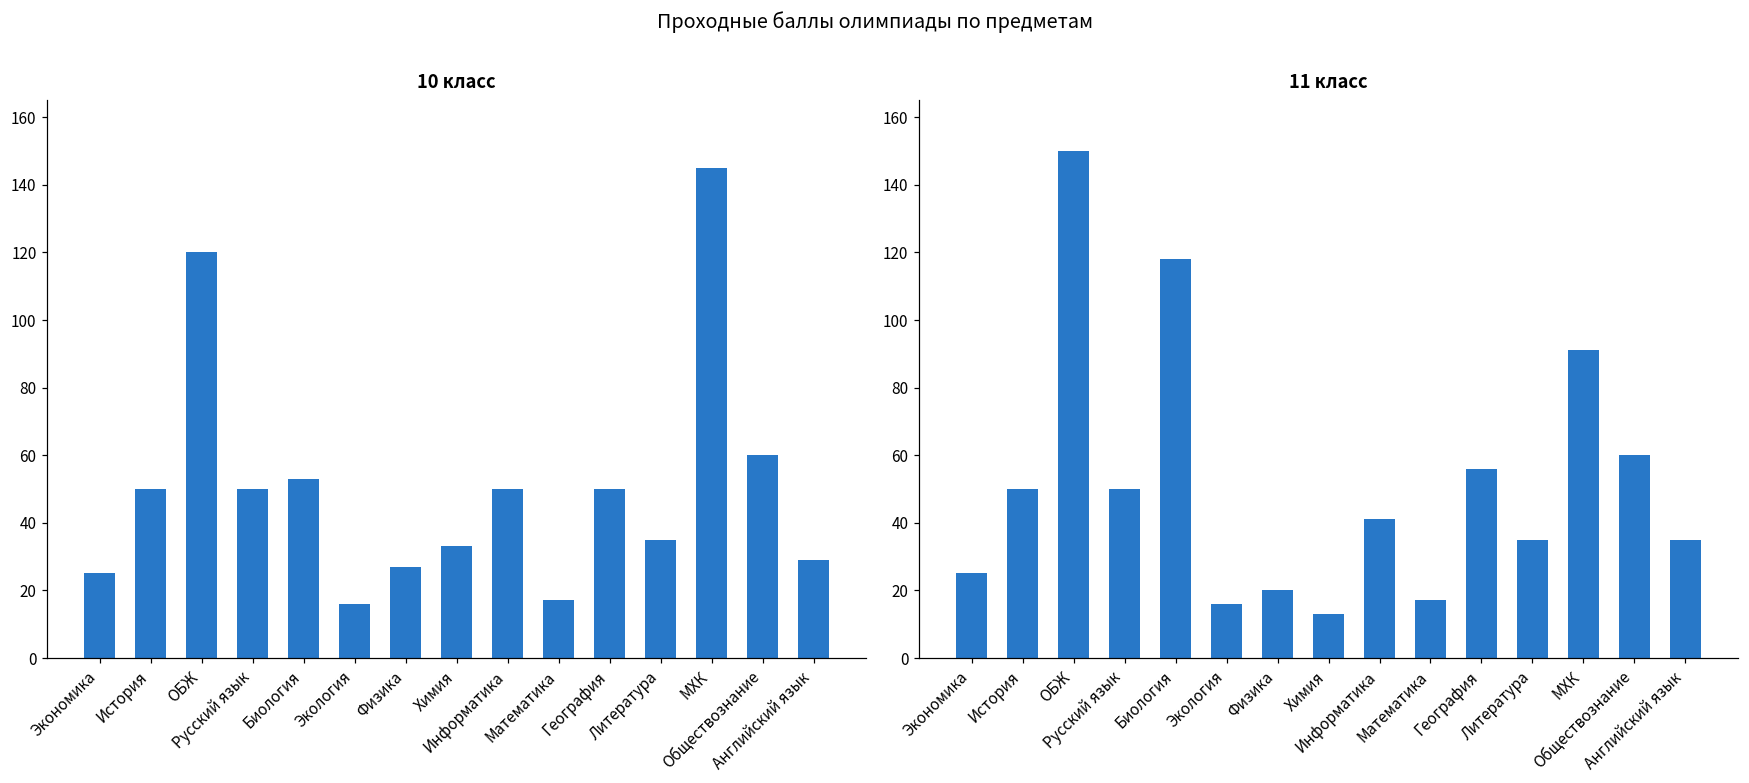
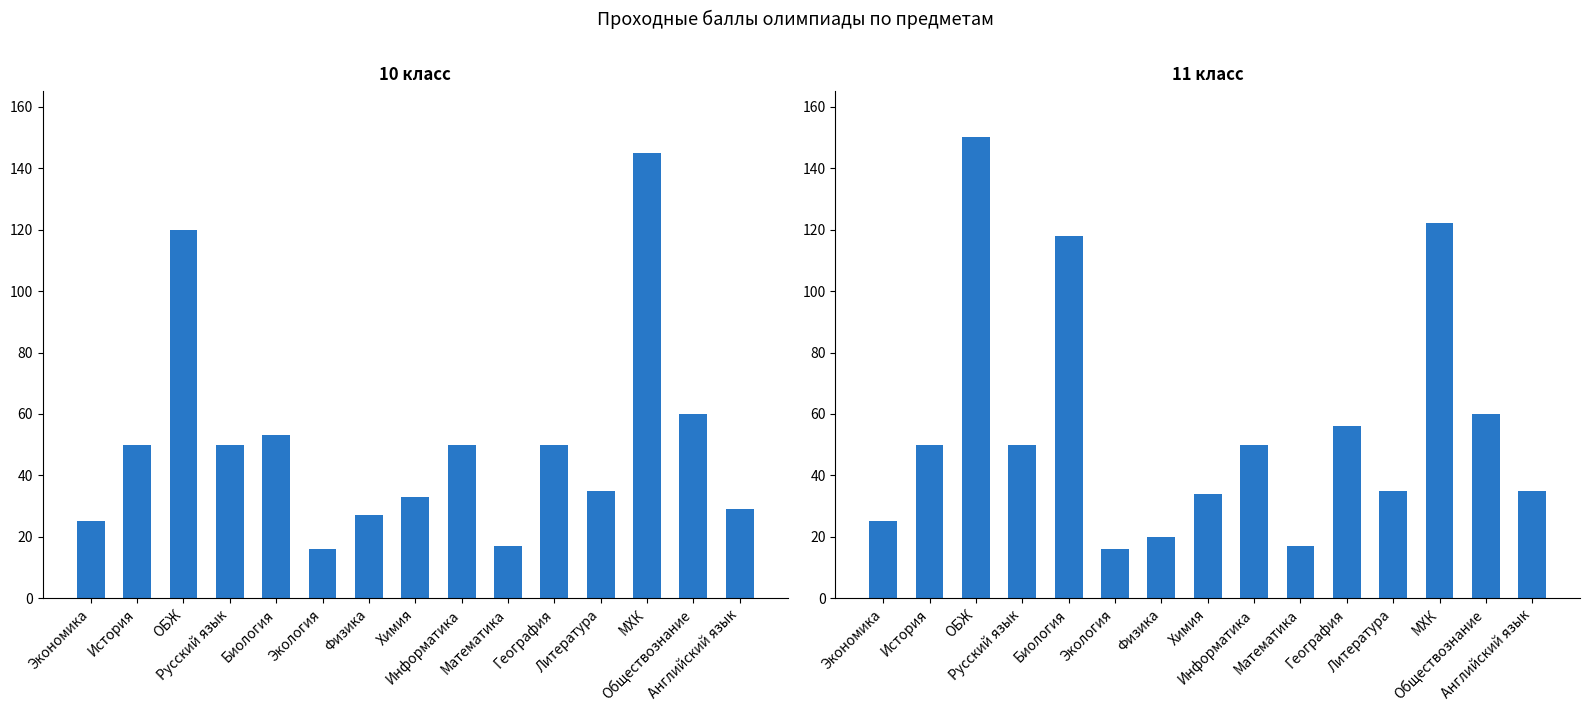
  {
    "10 класс": {
      "Экономика": 25,
      "История": 50,
      "ОБЖ": 120,
      "Русский язык": 50,
      "Биология": 53,
      "Экология": 16,
      "Физика": 27,
      "Химия": 33,
      "Информатика": 50,
      "Математика": 17,
      "География": 50,
      "Литература": 35,
      "МХК": 145,
      "Обществознание": 60,
      "Английский язык": 29
    },
    "11 класс": {
      "Экономика": 25,
      "История": 50,
      "ОБЖ": 150,
      "Русский язык": 50,
      "Биология": 118,
      "Экология": 16,
      "Физика": 20,
-     "Химия": 13,
-     "Информатика": 41,
+     "Химия": 34,
+     "Информатика": 50,
      "Математика": 17,
      "География": 56,
      "Литература": 35,
-     "МХК": 91,
+     "МХК": 122,
      "Обществознание": 60,
      "Английский язык": 35
    }
  }
